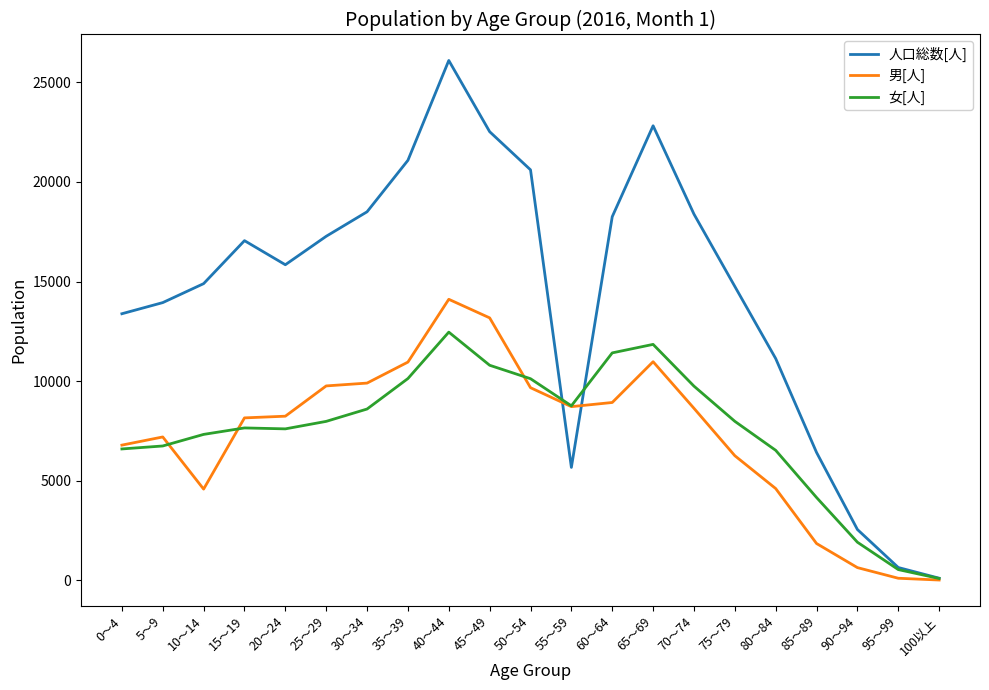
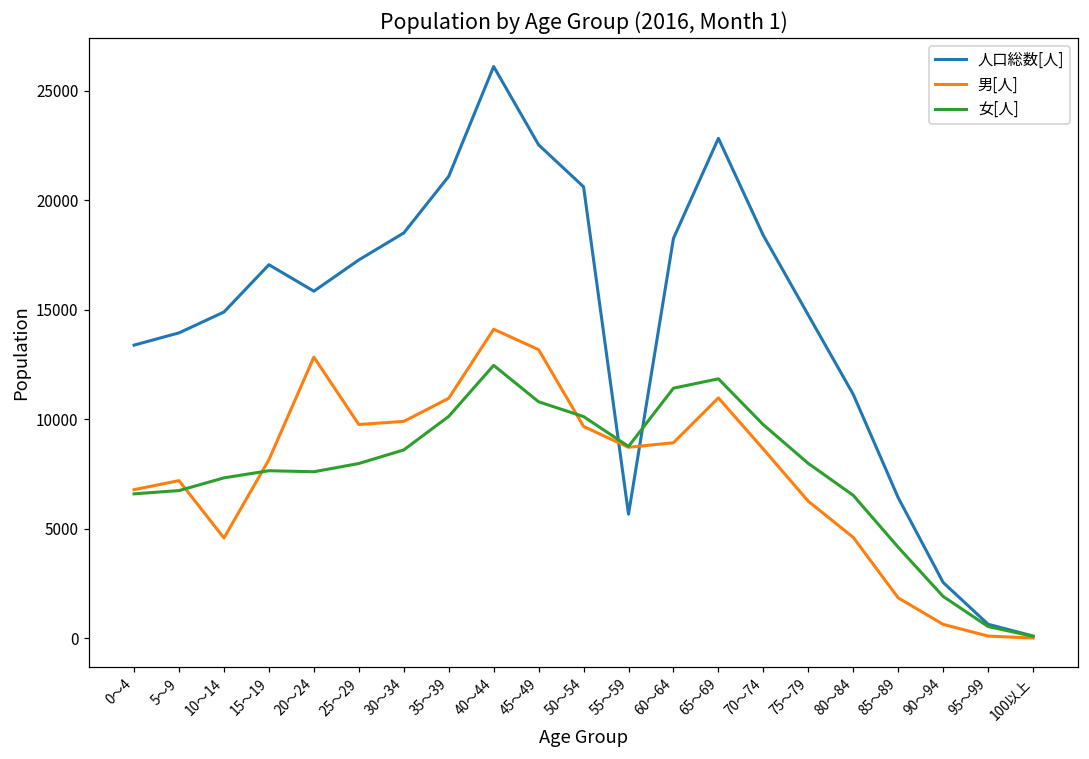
  {
    "人口総数[人]": {
      "0～4": 13400,
      "5～9": 13900,
      "10～14": 14900,
      "15～19": 17100,
      "20～24": 15800,
      "25～29": 17300,
      "30～34": 18500,
      "35～39": 21100,
      "40～44": 26100,
      "45～49": 22500,
      "50～54": 20600,
      "55～59": 5700,
      "60～64": 18300,
      "65～69": 22800,
      "70～74": 18400,
      "75～79": 14800,
      "80～84": 11100,
      "85～89": 6400,
      "90～94": 2600
    },
    "男[人]": {
      "0～4": 6800,
      "5～9": 7200,
      "10～14": 4600,
      "15～19": 8200,
-     "20～24": 8200,
+     "20～24": 12800,
      "25～29": 9800,
      "30～34": 9900,
      "35～39": 11000,
      "40～44": 14100,
      "45～49": 13200,
      "50～54": 9700,
      "60～64": 8900,
      "65～69": 11000,
      "70～74": 8600,
      "75～79": 6300,
      "80～84": 4600,
      "85～89": 1800,
      "90～94": 600,
      "95～99": 100
    },
    "女[人]": {
      "0～4": 6600,
      "5～9": 6700,
      "10～14": 7300,
      "15～19": 7700,
      "20～24": 7600,
      "25～29": 8000,
      "30～34": 8600,
      "35～39": 10100,
      "40～44": 12500,
      "45～49": 10800,
      "50～54": 10100,
      "60～64": 11400,
      "65～69": 11800,
      "70～74": 9700,
      "75～79": 8000,
      "80～84": 6500,
      "85～89": 4200,
      "90～94": 1900
    }
  }
